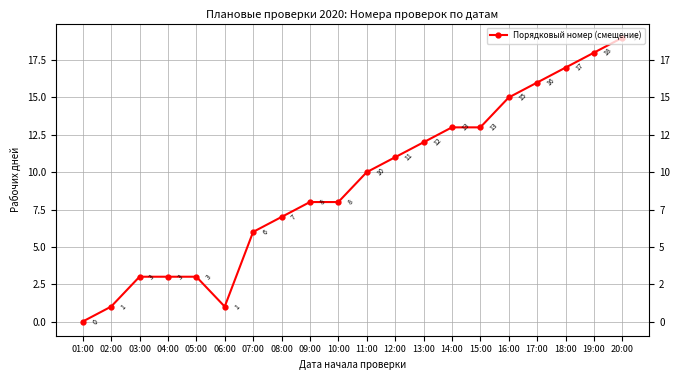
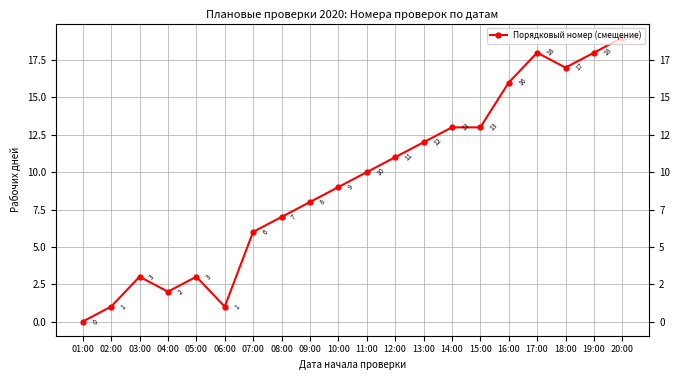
  {
    "01:00": 0,
    "02:00": 1,
    "03:00": 3,
-   "04:00": 3,
+   "04:00": 2,
    "05:00": 3,
    "06:00": 1,
    "07:00": 6,
    "08:00": 7,
    "09:00": 8,
-   "10:00": 8,
+   "10:00": 9,
    "11:00": 10,
    "12:00": 11,
    "13:00": 12,
    "14:00": 13,
    "15:00": 13,
-   "16:00": 15,
-   "17:00": 16,
+   "16:00": 16,
+   "17:00": 18,
    "18:00": 17,
    "19:00": 18
  }
